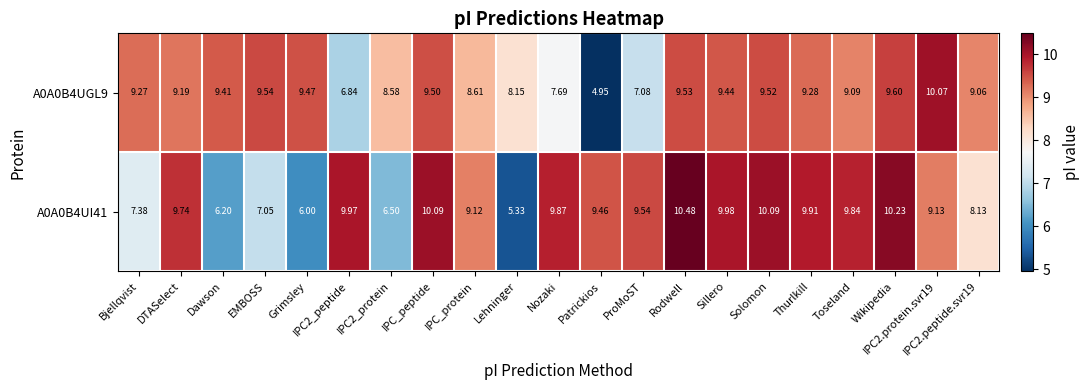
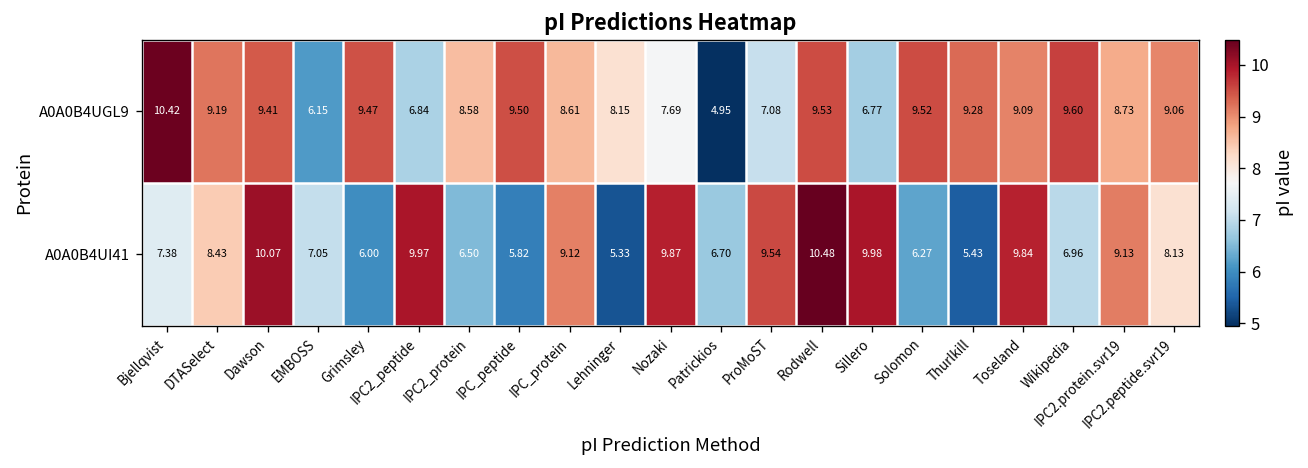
  {
    "A0A0B4UGL9": {
-     "Bjellqvist": 9.27,
+     "Bjellqvist": 10.42,
      "DTASelect": 9.19,
      "Dawson": 9.41,
-     "EMBOSS": 9.54,
+     "EMBOSS": 6.15,
      "Grimsley": 9.47,
      "IPC2_peptide": 6.84,
      "IPC2_protein": 8.58,
      "IPC_peptide": 9.50,
      "IPC_protein": 8.61,
      "Lehninger": 8.15,
      "Nozaki": 7.69,
      "Patrickios": 4.95,
      "ProMoST": 7.08,
      "Rodwell": 9.53,
-     "Sillero": 9.44,
+     "Sillero": 6.77,
      "Solomon": 9.52,
      "Thurlkill": 9.28,
      "Toseland": 9.09,
      "Wikipedia": 9.60,
-     "IPC2.protein.svr19": 10.07,
+     "IPC2.protein.svr19": 8.73,
      "IPC2.peptide.svr19": 9.06
    },
    "A0A0B4UI41": {
      "Bjellqvist": 7.38,
-     "DTASelect": 9.74,
-     "Dawson": 6.20,
+     "DTASelect": 8.43,
+     "Dawson": 10.07,
      "EMBOSS": 7.05,
      "Grimsley": 6.00,
      "IPC2_peptide": 9.97,
      "IPC2_protein": 6.50,
-     "IPC_peptide": 10.09,
+     "IPC_peptide": 5.82,
      "IPC_protein": 9.12,
      "Lehninger": 5.33,
      "Nozaki": 9.87,
-     "Patrickios": 9.46,
+     "Patrickios": 6.70,
      "ProMoST": 9.54,
      "Rodwell": 10.48,
      "Sillero": 9.98,
-     "Solomon": 10.09,
-     "Thurlkill": 9.91,
+     "Solomon": 6.27,
+     "Thurlkill": 5.43,
      "Toseland": 9.84,
-     "Wikipedia": 10.23,
+     "Wikipedia": 6.96,
      "IPC2.protein.svr19": 9.13,
      "IPC2.peptide.svr19": 8.13
    }
  }
